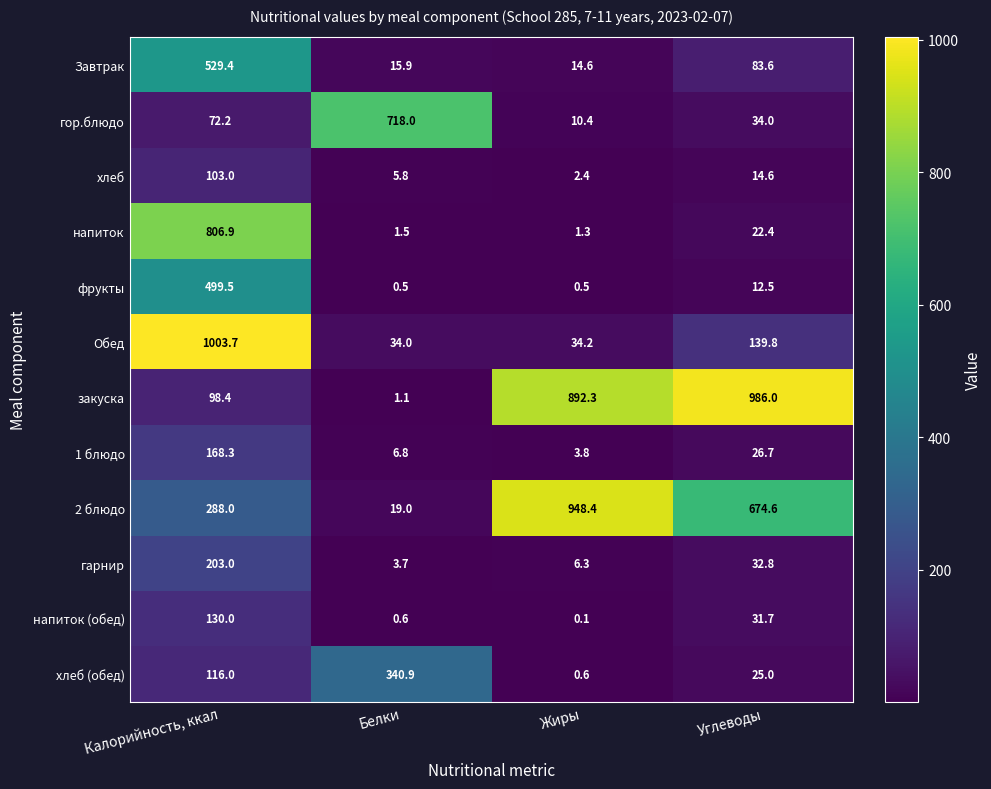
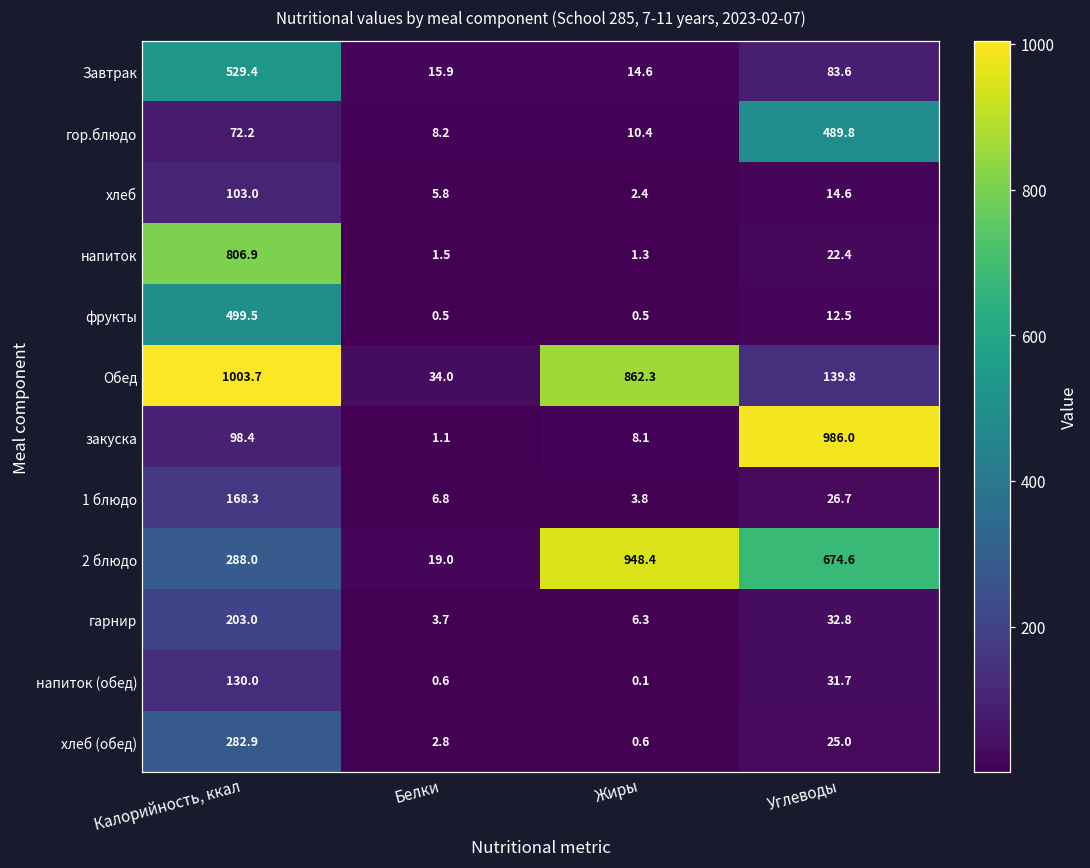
  {
    "Завтрак": {
      "Калорийность, ккал": 529.4,
      "Белки": 15.9,
      "Жиры": 14.6,
      "Углеводы": 83.6
    },
    "гор.блюдо": {
      "Калорийность, ккал": 72.2,
-     "Белки": 718.0,
+     "Белки": 8.2,
      "Жиры": 10.4,
-     "Углеводы": 34.0
+     "Углеводы": 489.8
    },
    "хлеб": {
      "Калорийность, ккал": 103.0,
      "Белки": 5.8,
      "Жиры": 2.4,
      "Углеводы": 14.6
    },
    "напиток": {
      "Калорийность, ккал": 806.9,
      "Белки": 1.5,
      "Жиры": 1.3,
      "Углеводы": 22.4
    },
    "фрукты": {
      "Калорийность, ккал": 499.5,
      "Белки": 0.5,
      "Жиры": 0.5,
      "Углеводы": 12.5
    },
    "Обед": {
      "Калорийность, ккал": 1003.7,
      "Белки": 34.0,
-     "Жиры": 34.2,
+     "Жиры": 862.3,
      "Углеводы": 139.8
    },
    "закуска": {
      "Калорийность, ккал": 98.4,
      "Белки": 1.1,
-     "Жиры": 892.3,
+     "Жиры": 8.1,
      "Углеводы": 986.0
    },
    "1 блюдо": {
      "Калорийность, ккал": 168.3,
      "Белки": 6.8,
      "Жиры": 3.8,
      "Углеводы": 26.7
    },
    "2 блюдо": {
      "Калорийность, ккал": 288.0,
      "Белки": 19.0,
      "Жиры": 948.4,
      "Углеводы": 674.6
    },
    "гарнир": {
      "Калорийность, ккал": 203.0,
      "Белки": 3.7,
      "Жиры": 6.3,
      "Углеводы": 32.8
    },
    "напиток (обед)": {
      "Калорийность, ккал": 130.0,
      "Белки": 0.6,
      "Жиры": 0.1,
      "Углеводы": 31.7
    },
    "хлеб (обед)": {
-     "Калорийность, ккал": 116.0,
-     "Белки": 340.9,
+     "Калорийность, ккал": 282.9,
+     "Белки": 2.8,
      "Жиры": 0.6,
      "Углеводы": 25.0
    }
  }
